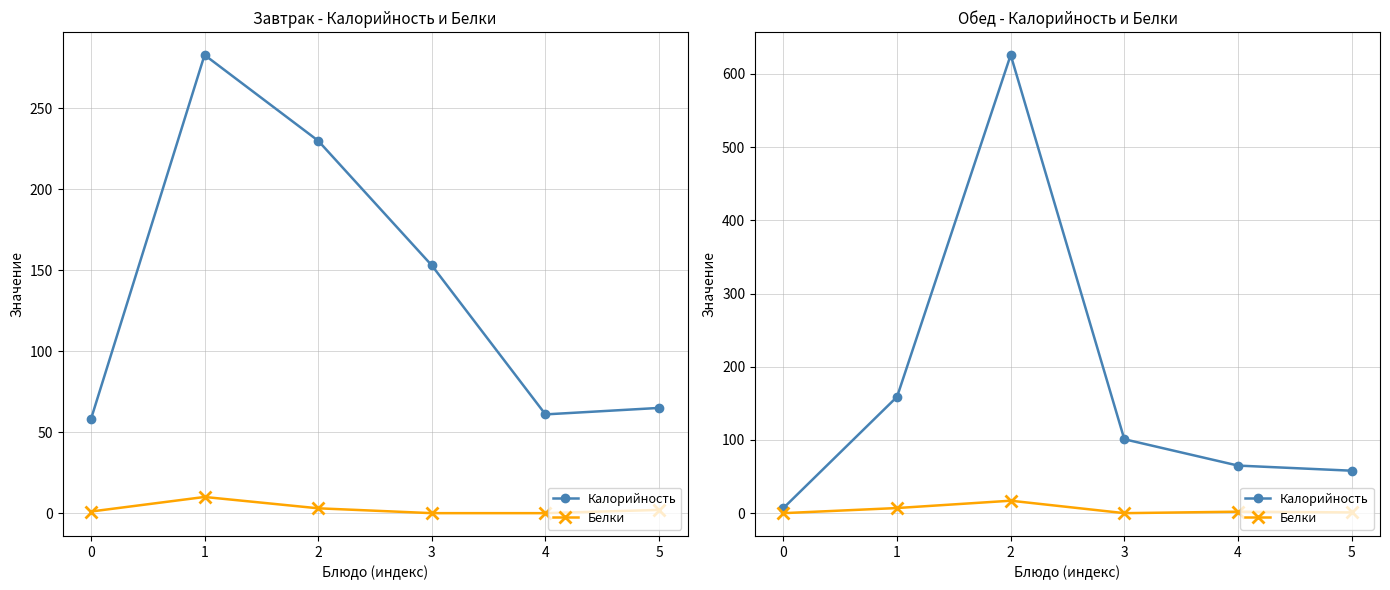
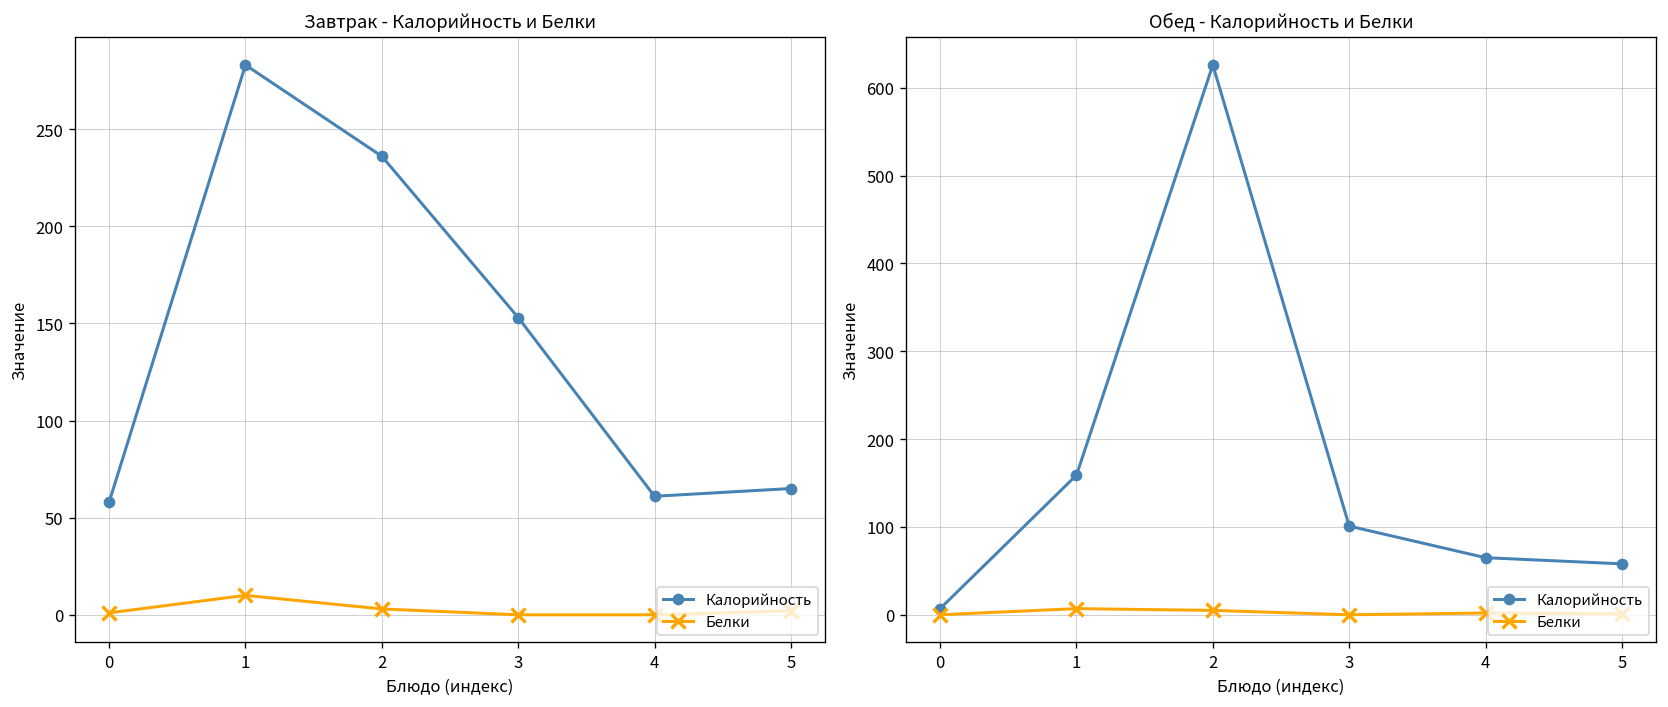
  {
    "Завтрак - Калорийность и Белки": {
      "Калорийность": {
        "0": 58,
        "1": 283,
-       "2": 230,
+       "2": 236,
        "3": 153,
        "4": 61,
        "5": 65
      },
      "Белки": {
        "0": 1,
        "1": 10,
        "2": 3,
        "3": 0,
        "4": 0
      }
    },
    "Обед - Калорийность и Белки": {
      "Калорийность": {
        "0": 10,
        "1": 160,
        "2": 630,
        "3": 100,
        "4": 70,
        "5": 60
      },
      "Белки": {
        "0": 0,
        "1": 10,
-       "2": 20,
+       "2": 10,
        "3": 0,
        "4": 0
      }
    }
  }
